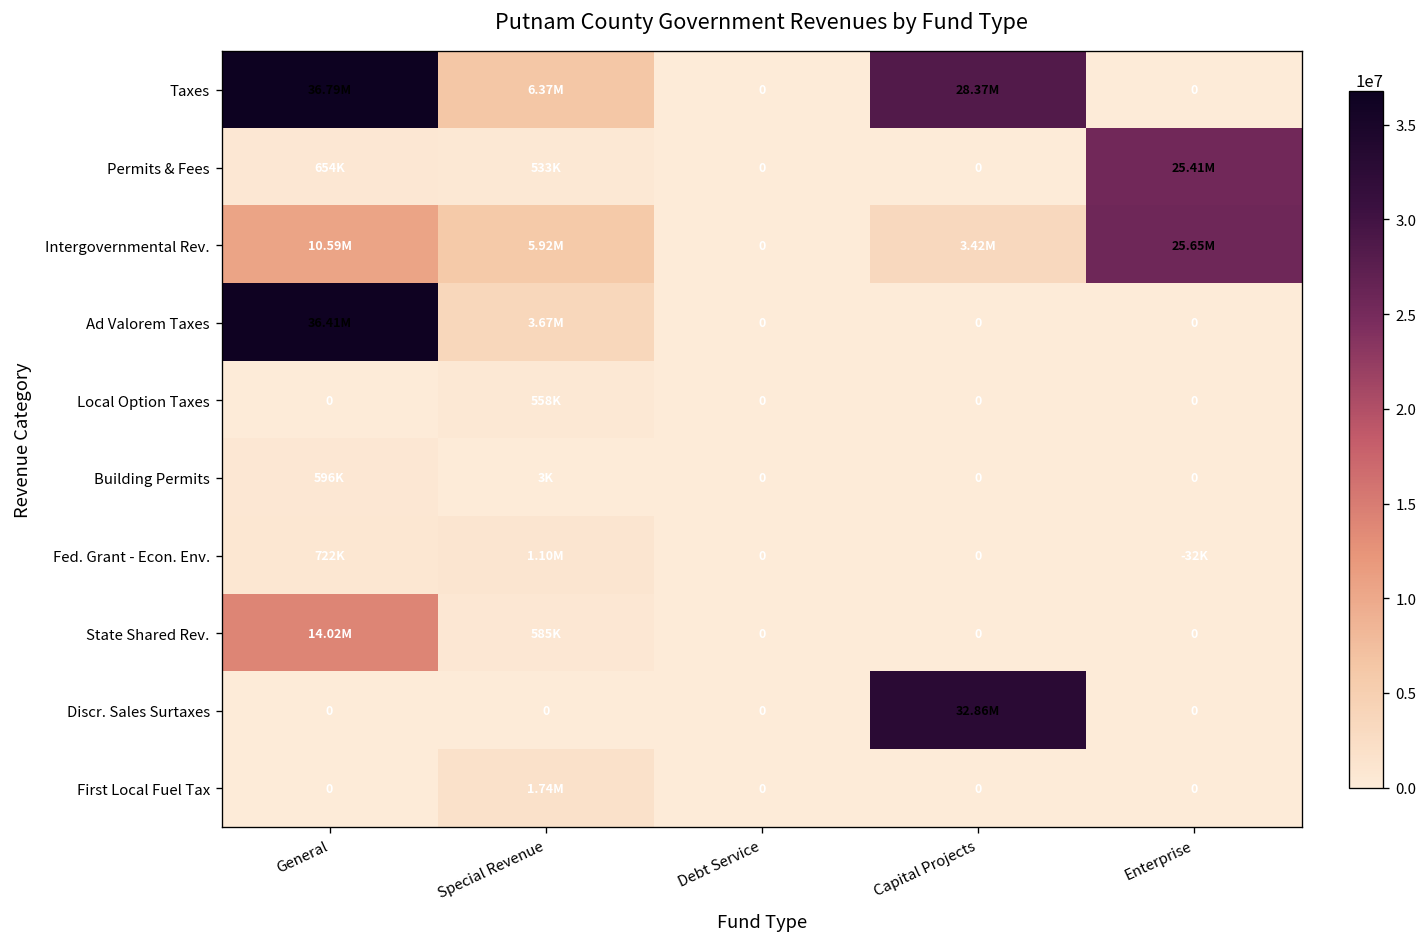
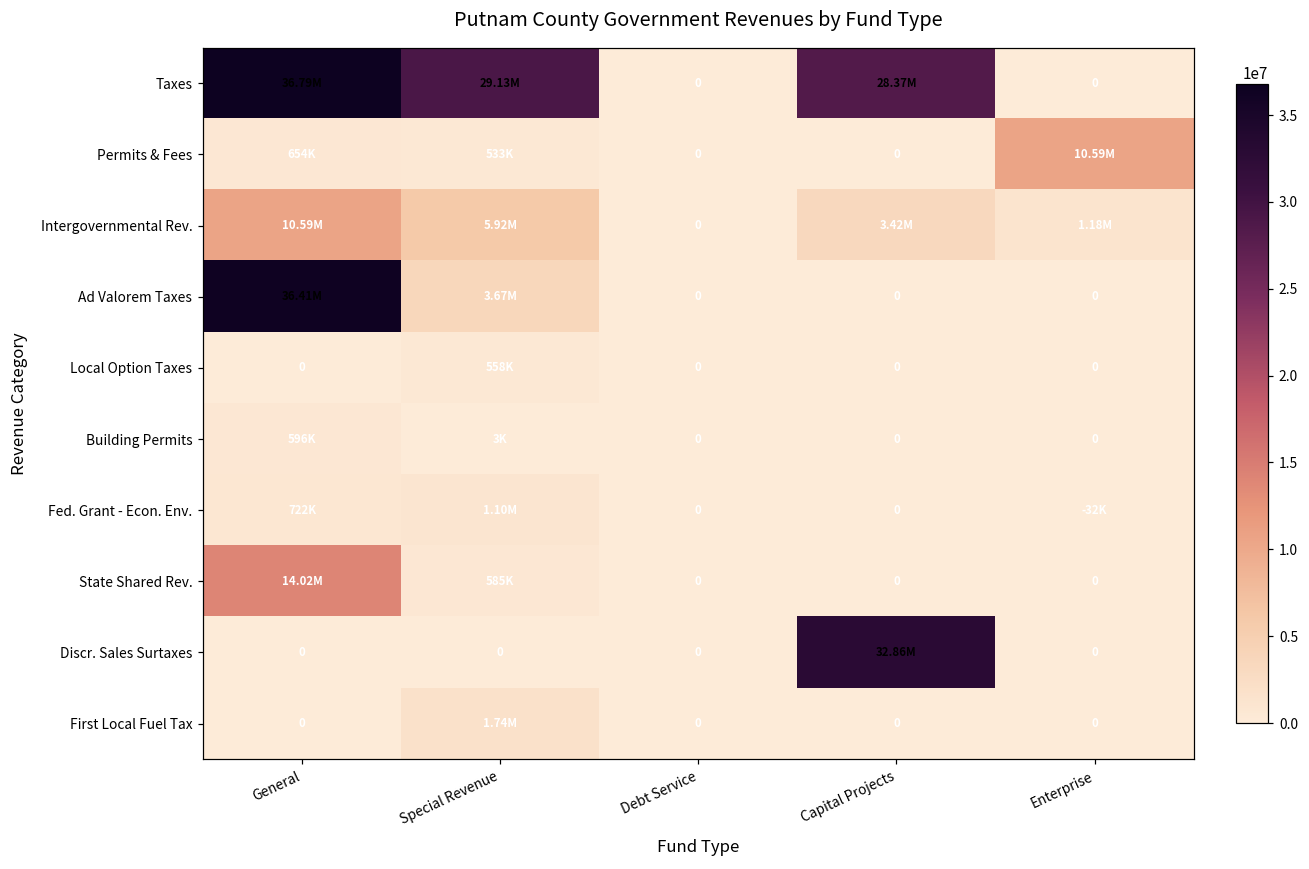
  {
    "Taxes": {
-     "Special Revenue": "6.37M",
+     "Special Revenue": "29.13M",
      "Capital Projects": "28.37M"
    },
    "Permits & Fees": {
-     "Enterprise": "25.41M"
+     "Enterprise": "10.59M"
    },
    "Intergovernmental Rev.": {
      "General": "10.59M",
      "Special Revenue": "5.92M",
      "Capital Projects": "3.42M",
-     "Enterprise": "25.65M"
+     "Enterprise": "1.18M"
    },
    "Ad Valorem Taxes": {
      "Special Revenue": "3.67M"
    },
    "State Shared Rev.": {
      "General": "14.02M"
    },
    "Discr. Sales Surtaxes": {
      "Capital Projects": "32.86M"
    },
    "First Local Fuel Tax": {
      "Special Revenue": "1.74M"
    }
  }
